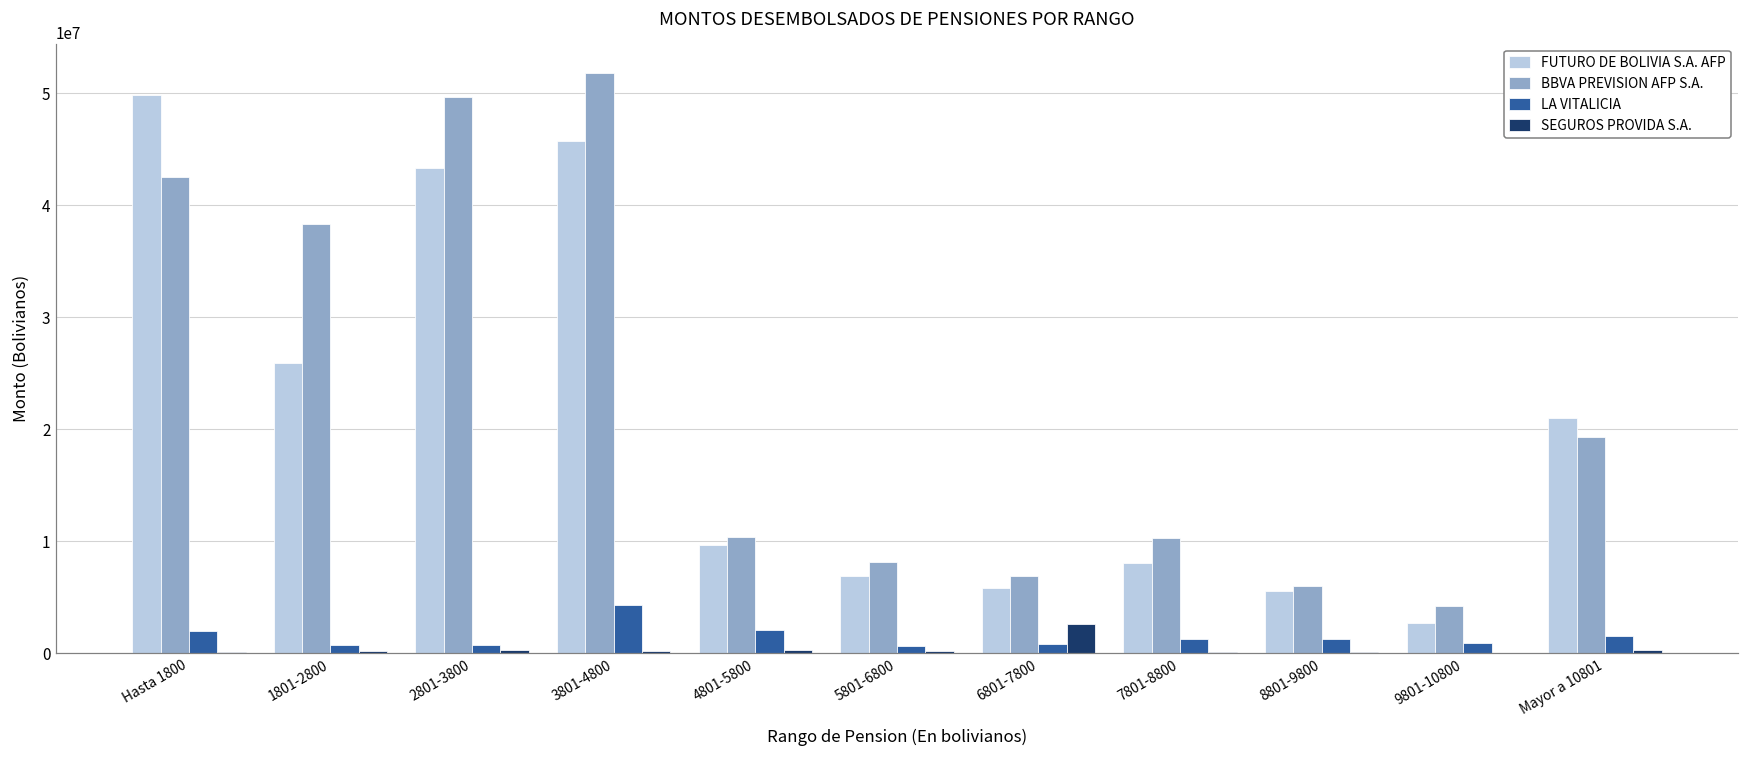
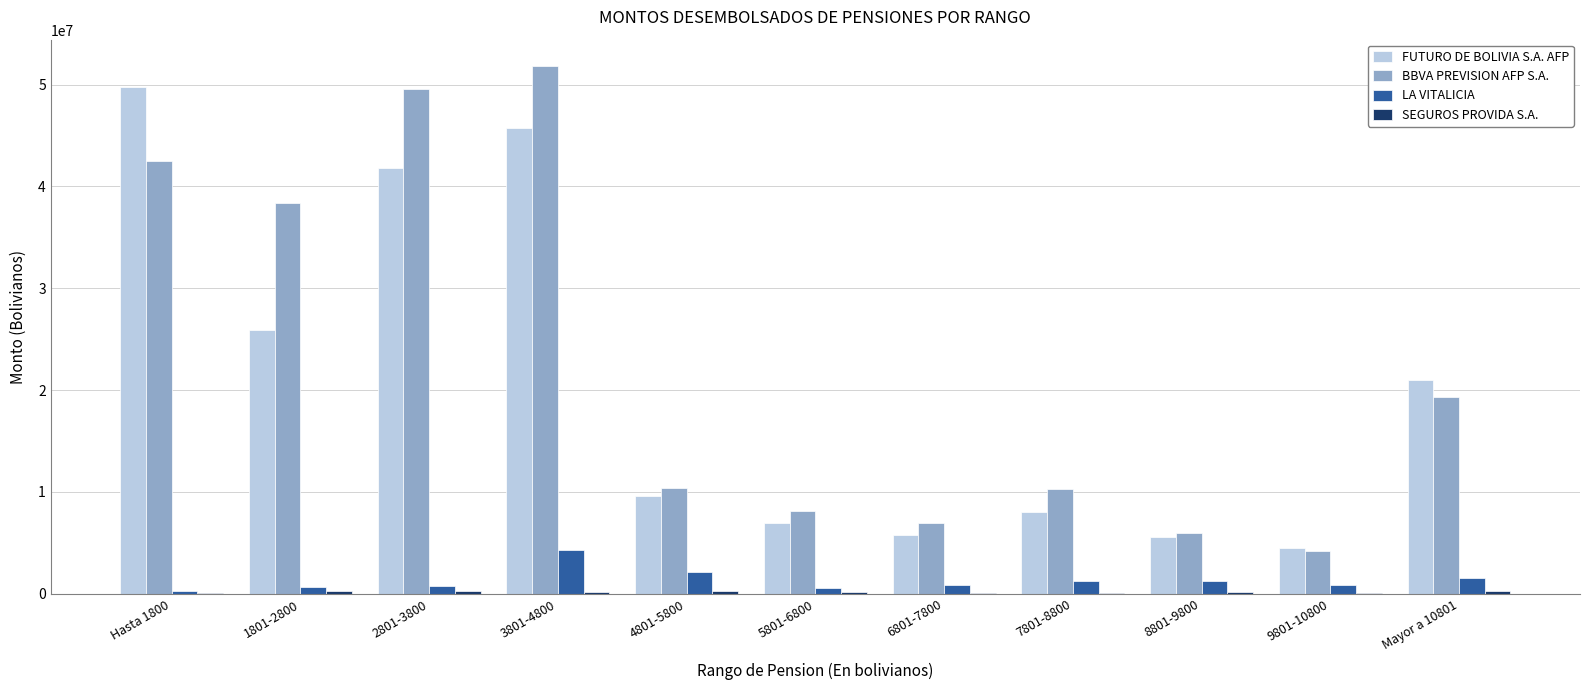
  {
    "FUTURO DE BOLIVIA S.A. AFP": {
      "Hasta 1800": 49800000,
      "1801-2800": 25900000,
-     "2801-3800": 43300000,
+     "2801-3800": 41900000,
      "3801-4800": 45700000,
      "4801-5800": 9600000,
      "5801-6800": 6900000,
      "6801-7800": 5800000,
      "7801-8800": 8100000,
      "8801-9800": 5600000,
-     "9801-10800": 2700000,
+     "9801-10800": 4500000,
      "Mayor a 10801": 21000000
    },
    "BBVA PREVISION AFP S.A.": {
      "Hasta 1800": 42500000,
      "1801-2800": 38300000,
      "2801-3800": 49600000,
      "3801-4800": 51800000,
      "4801-5800": 10400000,
      "5801-6800": 8200000,
      "6801-7800": 6900000,
      "7801-8800": 10200000,
      "8801-9800": 6000000,
      "9801-10800": 4200000,
      "Mayor a 10801": 19300000
    },
    "LA VITALICIA": {
-     "Hasta 1800": 2000000,
+     "Hasta 1800": 300000,
      "1801-2800": 700000,
      "2801-3800": 700000,
      "3801-4800": 4300000,
      "4801-5800": 2100000,
      "5801-6800": 600000,
      "6801-7800": 800000,
      "7801-8800": 1300000,
      "8801-9800": 1300000,
      "9801-10800": 900000,
      "Mayor a 10801": 1500000
    },
    "SEGUROS PROVIDA S.A.": {
      "2801-3800": 300000,
      "4801-5800": 300000,
-     "6801-7800": 2600000,
+     "6801-7800": 100000,
      "Mayor a 10801": 300000
    }
  }
